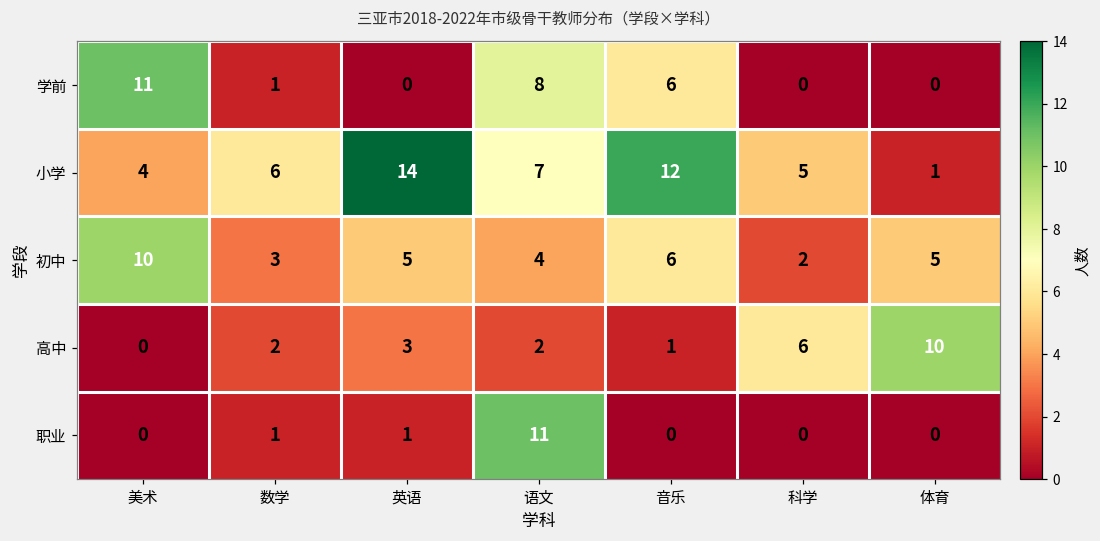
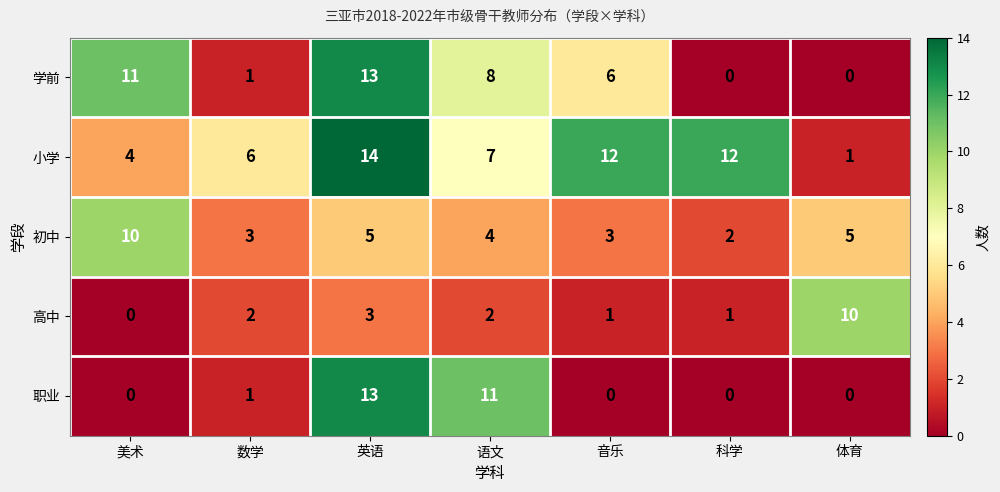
  {
    "学前": {
      "美术": 11,
      "数学": 1,
-     "英语": 0,
+     "英语": 13,
      "语文": 8,
      "音乐": 6,
      "科学": 0,
      "体育": 0
    },
    "小学": {
      "美术": 4,
      "数学": 6,
      "英语": 14,
      "语文": 7,
      "音乐": 12,
-     "科学": 5,
+     "科学": 12,
      "体育": 1
    },
    "初中": {
      "美术": 10,
      "数学": 3,
      "英语": 5,
      "语文": 4,
-     "音乐": 6,
+     "音乐": 3,
      "科学": 2,
      "体育": 5
    },
    "高中": {
      "美术": 0,
      "数学": 2,
      "英语": 3,
      "语文": 2,
      "音乐": 1,
-     "科学": 6,
+     "科学": 1,
      "体育": 10
    },
    "职业": {
      "美术": 0,
      "数学": 1,
-     "英语": 1,
+     "英语": 13,
      "语文": 11,
      "音乐": 0,
      "科学": 0,
      "体育": 0
    }
  }
